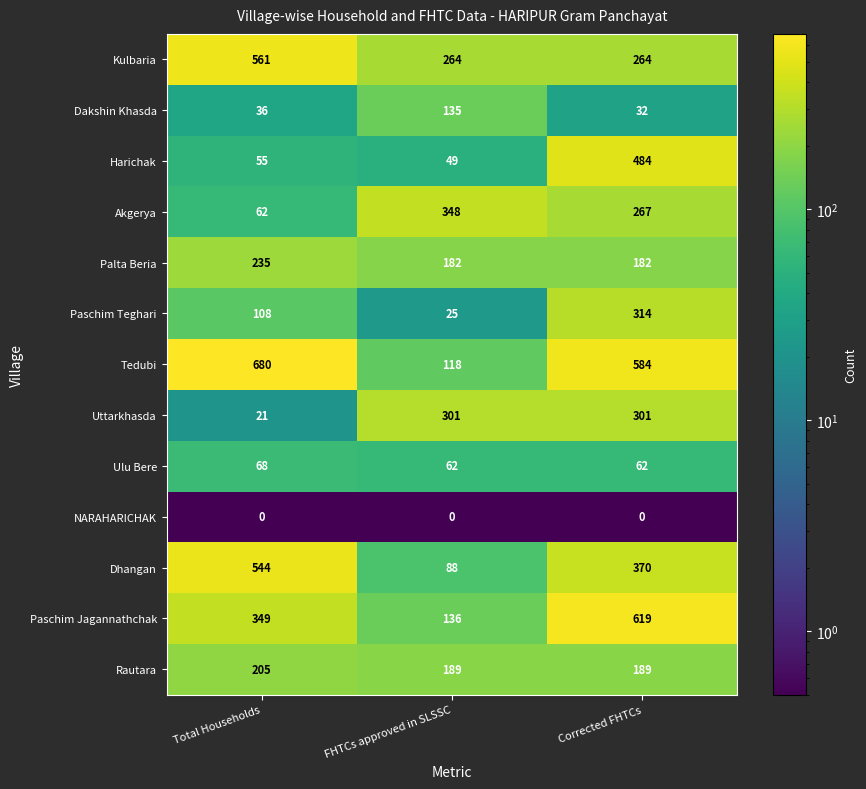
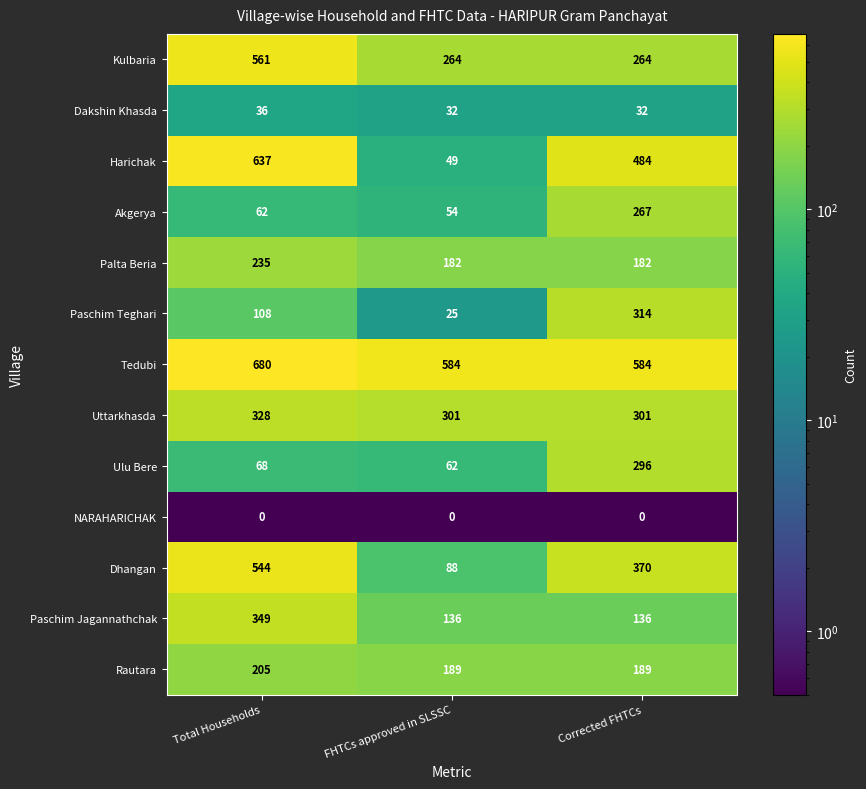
  {
    "Kulbaria": {
      "Total Households": 561,
      "FHTCs approved in SLSSC": 264,
      "Corrected FHTCs": 264
    },
    "Dakshin Khasda": {
      "Total Households": 36,
-     "FHTCs approved in SLSSC": 135,
+     "FHTCs approved in SLSSC": 32,
      "Corrected FHTCs": 32
    },
    "Harichak": {
-     "Total Households": 55,
+     "Total Households": 637,
      "FHTCs approved in SLSSC": 49,
      "Corrected FHTCs": 484
    },
    "Akgerya": {
      "Total Households": 62,
-     "FHTCs approved in SLSSC": 348,
+     "FHTCs approved in SLSSC": 54,
      "Corrected FHTCs": 267
    },
    "Palta Beria": {
      "Total Households": 235,
      "FHTCs approved in SLSSC": 182,
      "Corrected FHTCs": 182
    },
    "Paschim Teghari": {
      "Total Households": 108,
      "FHTCs approved in SLSSC": 25,
      "Corrected FHTCs": 314
    },
    "Tedubi": {
      "Total Households": 680,
-     "FHTCs approved in SLSSC": 118,
+     "FHTCs approved in SLSSC": 584,
      "Corrected FHTCs": 584
    },
    "Uttarkhasda": {
-     "Total Households": 21,
+     "Total Households": 328,
      "FHTCs approved in SLSSC": 301,
      "Corrected FHTCs": 301
    },
    "Ulu Bere": {
      "Total Households": 68,
      "FHTCs approved in SLSSC": 62,
-     "Corrected FHTCs": 62
+     "Corrected FHTCs": 296
    },
    "NARAHARICHAK": {
      "Total Households": 0,
      "FHTCs approved in SLSSC": 0,
      "Corrected FHTCs": 0
    },
    "Dhangan": {
      "Total Households": 544,
      "FHTCs approved in SLSSC": 88,
      "Corrected FHTCs": 370
    },
    "Paschim Jagannathchak": {
      "Total Households": 349,
      "FHTCs approved in SLSSC": 136,
-     "Corrected FHTCs": 619
+     "Corrected FHTCs": 136
    },
    "Rautara": {
      "Total Households": 205,
      "FHTCs approved in SLSSC": 189,
      "Corrected FHTCs": 189
    }
  }
